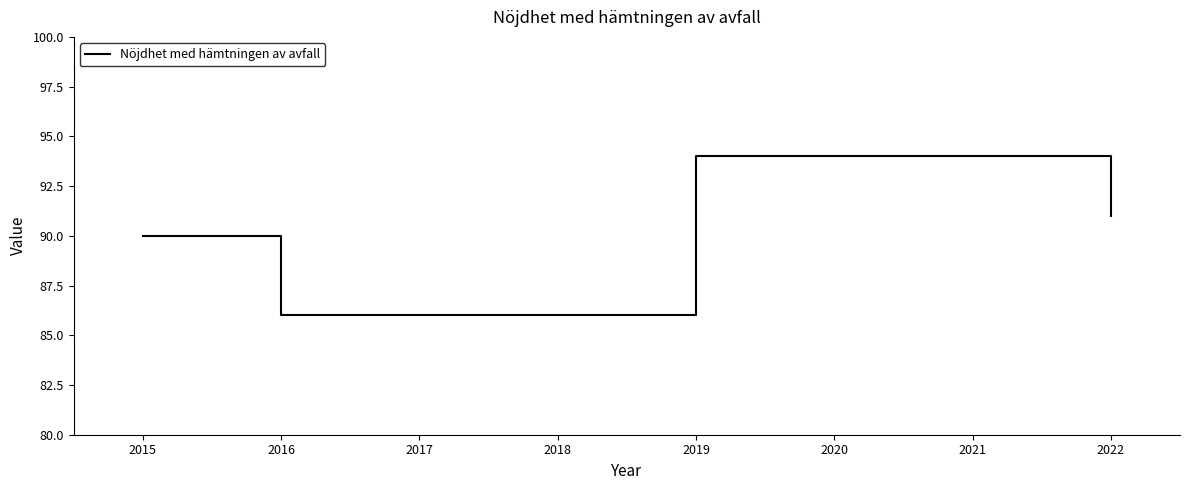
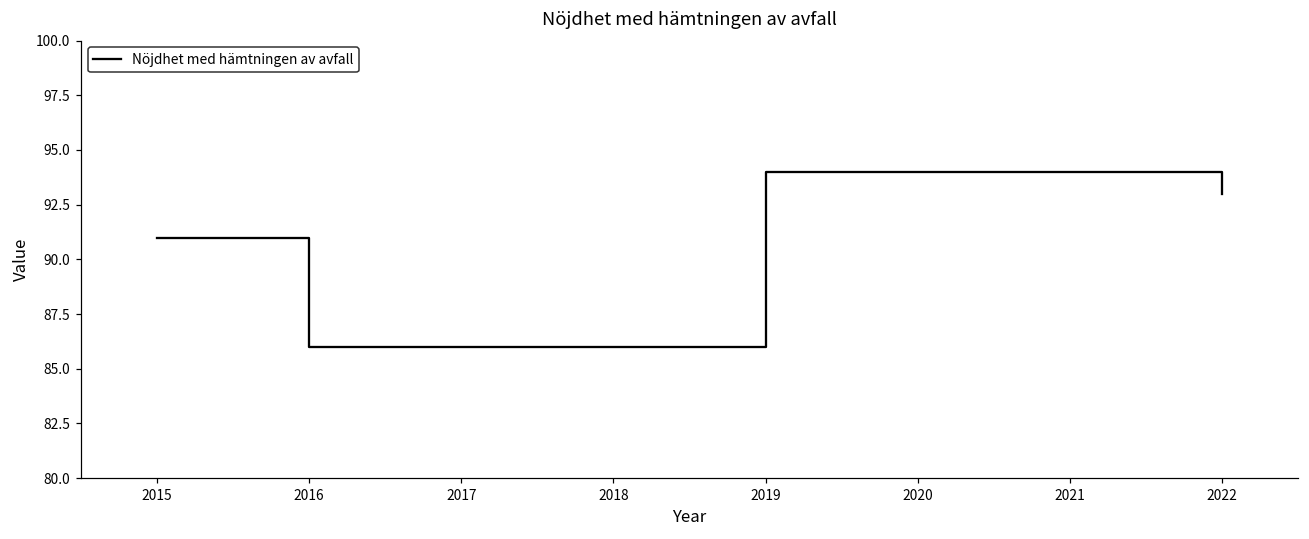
  {
-   "2015": 90,
+   "2015": 91,
    "2016": 86,
    "2017": 86,
    "2018": 86,
    "2019": 94,
    "2020": 94,
    "2021": 94,
-   "2022": 91
+   "2022": 93
  }
